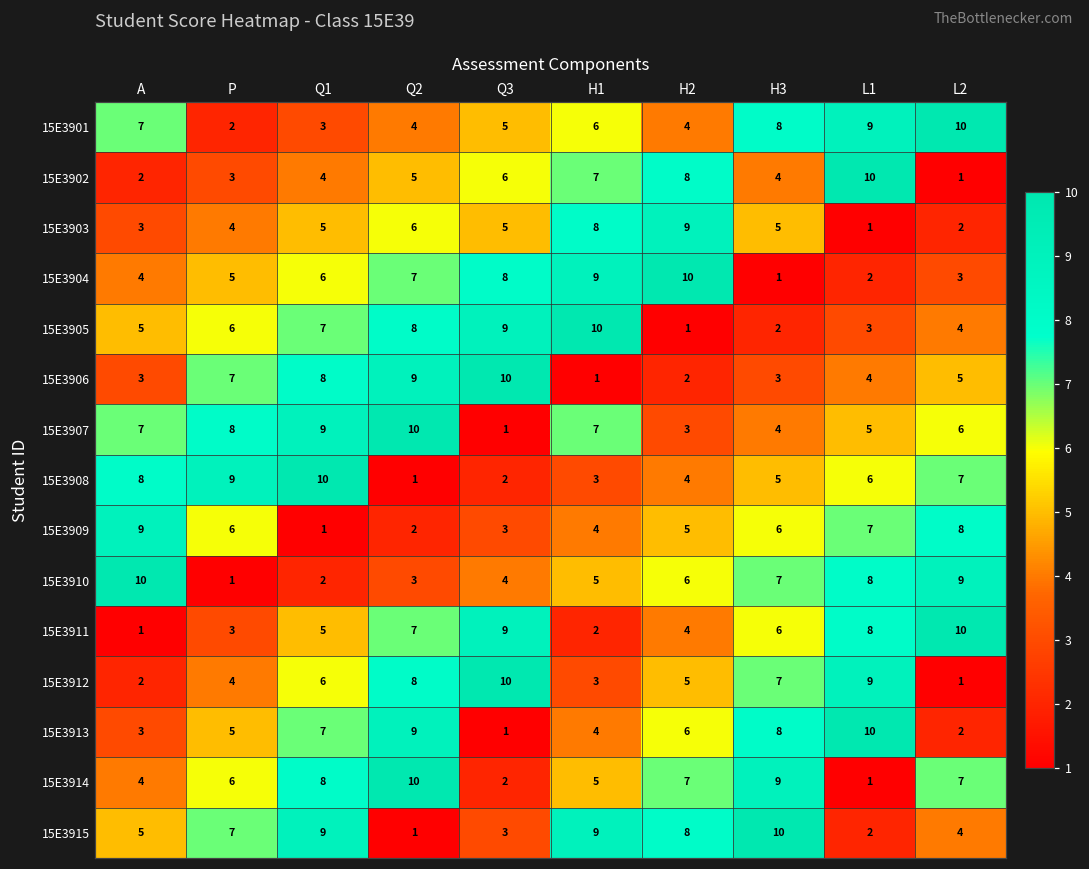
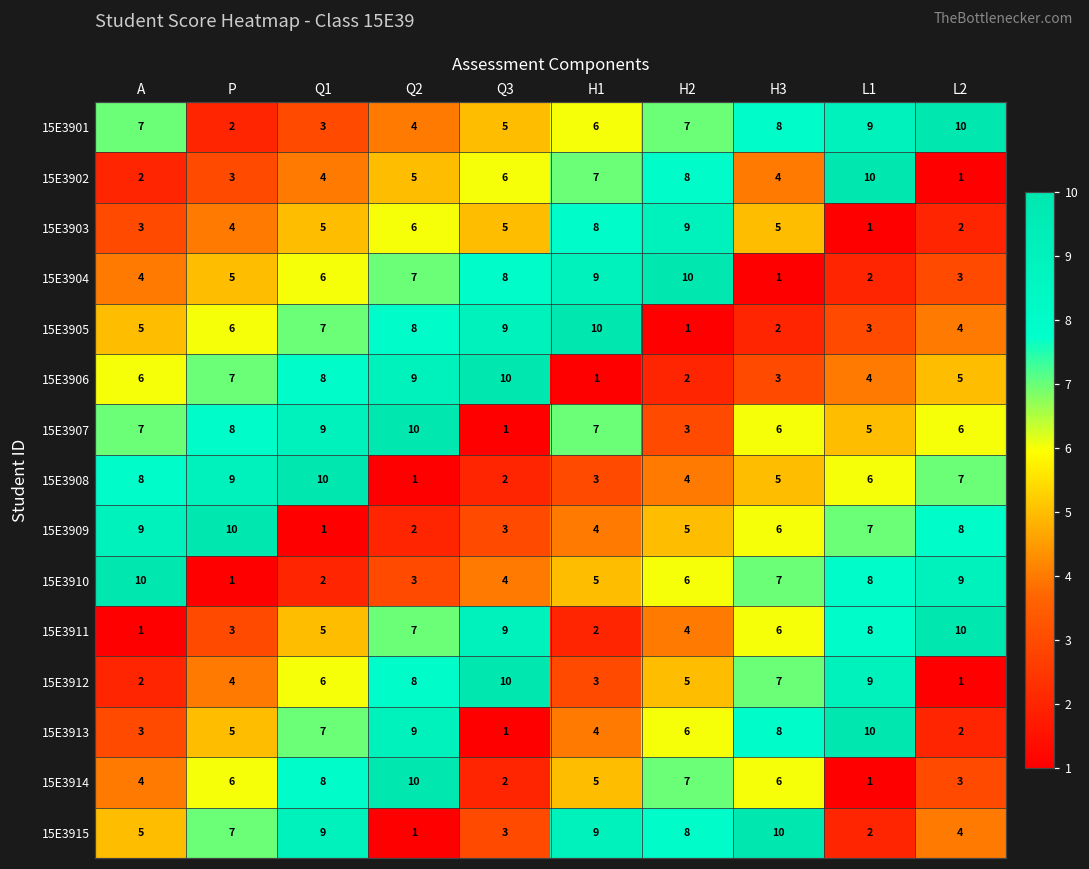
  {
    "15E3901": {
      "A": 7,
      "P": 2,
      "Q1": 3,
      "Q2": 4,
      "Q3": 5,
      "H1": 6,
-     "H2": 4,
+     "H2": 7,
      "H3": 8,
      "L1": 9,
      "L2": 10
    },
    "15E3902": {
      "A": 2,
      "P": 3,
      "Q1": 4,
      "Q2": 5,
      "Q3": 6,
      "H1": 7,
      "H2": 8,
      "H3": 4,
      "L1": 10,
      "L2": 1
    },
    "15E3903": {
      "A": 3,
      "P": 4,
      "Q1": 5,
      "Q2": 6,
      "Q3": 5,
      "H1": 8,
      "H2": 9,
      "H3": 5,
      "L1": 1,
      "L2": 2
    },
    "15E3904": {
      "A": 4,
      "P": 5,
      "Q1": 6,
      "Q2": 7,
      "Q3": 8,
      "H1": 9,
      "H2": 10,
      "H3": 1,
      "L1": 2,
      "L2": 3
    },
    "15E3905": {
      "A": 5,
      "P": 6,
      "Q1": 7,
      "Q2": 8,
      "Q3": 9,
      "H1": 10,
      "H2": 1,
      "H3": 2,
      "L1": 3,
      "L2": 4
    },
    "15E3906": {
-     "A": 3,
+     "A": 6,
      "P": 7,
      "Q1": 8,
      "Q2": 9,
      "Q3": 10,
      "H1": 1,
      "H2": 2,
      "H3": 3,
      "L1": 4,
      "L2": 5
    },
    "15E3907": {
      "A": 7,
      "P": 8,
      "Q1": 9,
      "Q2": 10,
      "Q3": 1,
      "H1": 7,
      "H2": 3,
-     "H3": 4,
+     "H3": 6,
      "L1": 5,
      "L2": 6
    },
    "15E3908": {
      "A": 8,
      "P": 9,
      "Q1": 10,
      "Q2": 1,
      "Q3": 2,
      "H1": 3,
      "H2": 4,
      "H3": 5,
      "L1": 6,
      "L2": 7
    },
    "15E3909": {
      "A": 9,
-     "P": 6,
+     "P": 10,
      "Q1": 1,
      "Q2": 2,
      "Q3": 3,
      "H1": 4,
      "H2": 5,
      "H3": 6,
      "L1": 7,
      "L2": 8
    },
    "15E3910": {
      "A": 10,
      "P": 1,
      "Q1": 2,
      "Q2": 3,
      "Q3": 4,
      "H1": 5,
      "H2": 6,
      "H3": 7,
      "L1": 8,
      "L2": 9
    },
    "15E3911": {
      "A": 1,
      "P": 3,
      "Q1": 5,
      "Q2": 7,
      "Q3": 9,
      "H1": 2,
      "H2": 4,
      "H3": 6,
      "L1": 8,
      "L2": 10
    },
    "15E3912": {
      "A": 2,
      "P": 4,
      "Q1": 6,
      "Q2": 8,
      "Q3": 10,
      "H1": 3,
      "H2": 5,
      "H3": 7,
      "L1": 9,
      "L2": 1
    },
    "15E3913": {
      "A": 3,
      "P": 5,
      "Q1": 7,
      "Q2": 9,
      "Q3": 1,
      "H1": 4,
      "H2": 6,
      "H3": 8,
      "L1": 10,
      "L2": 2
    },
    "15E3914": {
      "A": 4,
      "P": 6,
      "Q1": 8,
      "Q2": 10,
      "Q3": 2,
      "H1": 5,
      "H2": 7,
-     "H3": 9,
+     "H3": 6,
      "L1": 1,
-     "L2": 7
+     "L2": 3
    },
    "15E3915": {
      "A": 5,
      "P": 7,
      "Q1": 9,
      "Q2": 1,
      "Q3": 3,
      "H1": 9,
      "H2": 8,
      "H3": 10,
      "L1": 2,
      "L2": 4
    }
  }
